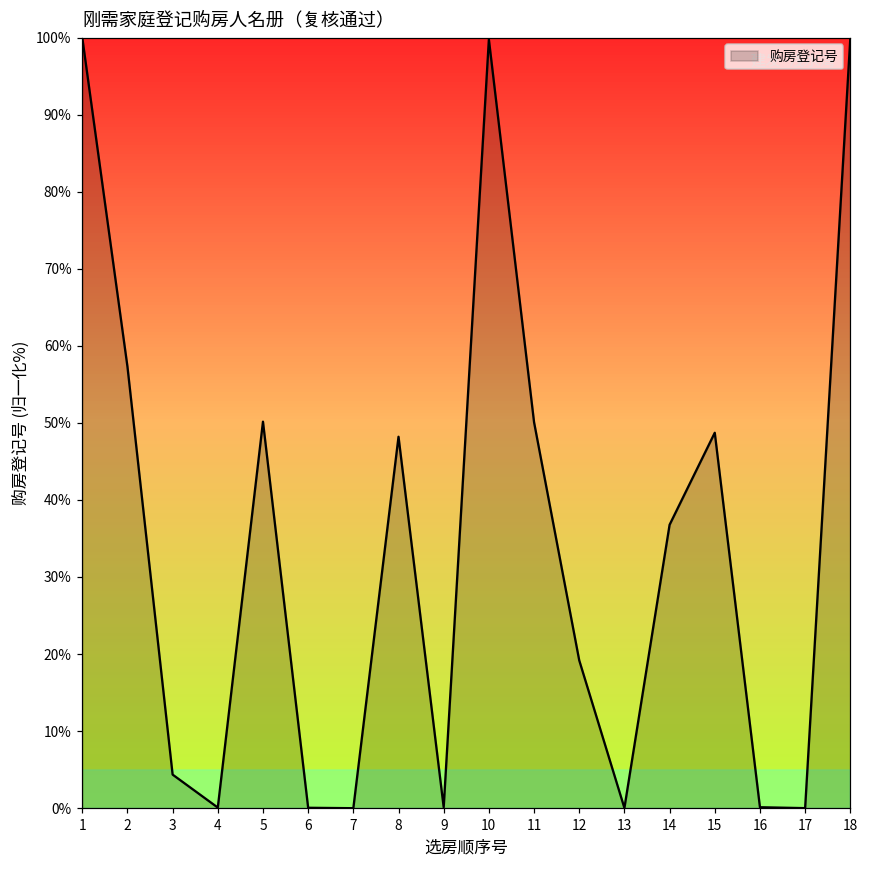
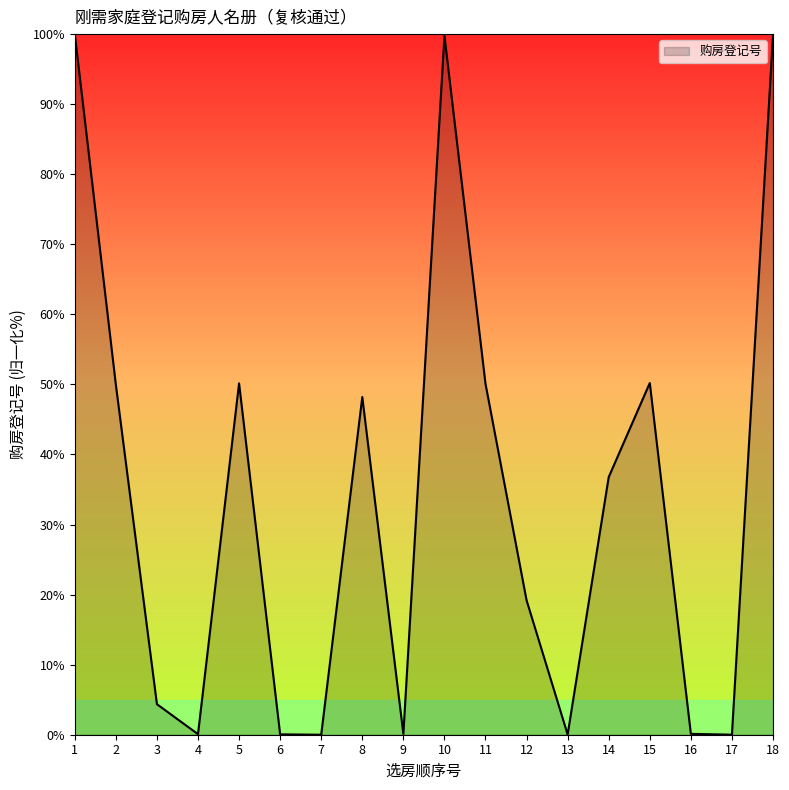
  {
    "1": "100%",
-   "2": "57%",
+   "2": "50%",
    "5": "50%",
    "8": "48%",
    "10": "100%",
    "11": "50%",
    "12": "19%",
    "14": "37%",
-   "15": "49%",
+   "15": "50%",
    "18": "100%"
  }
